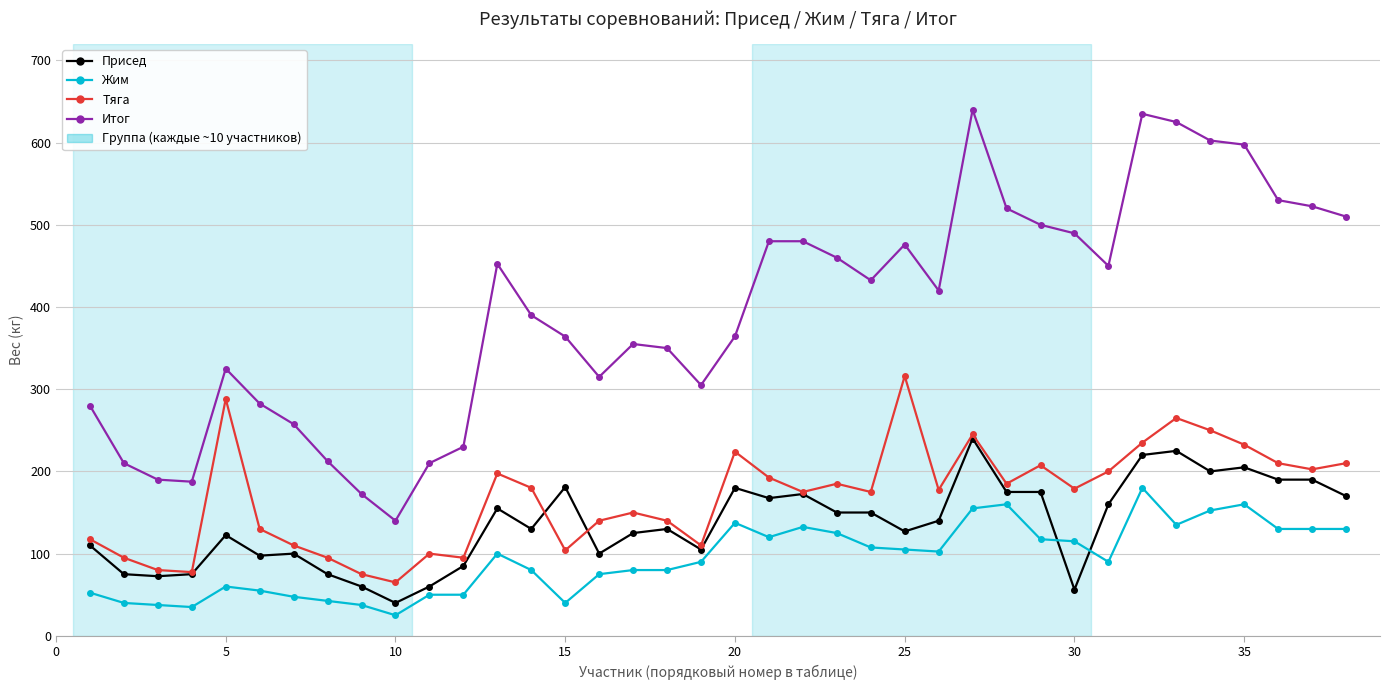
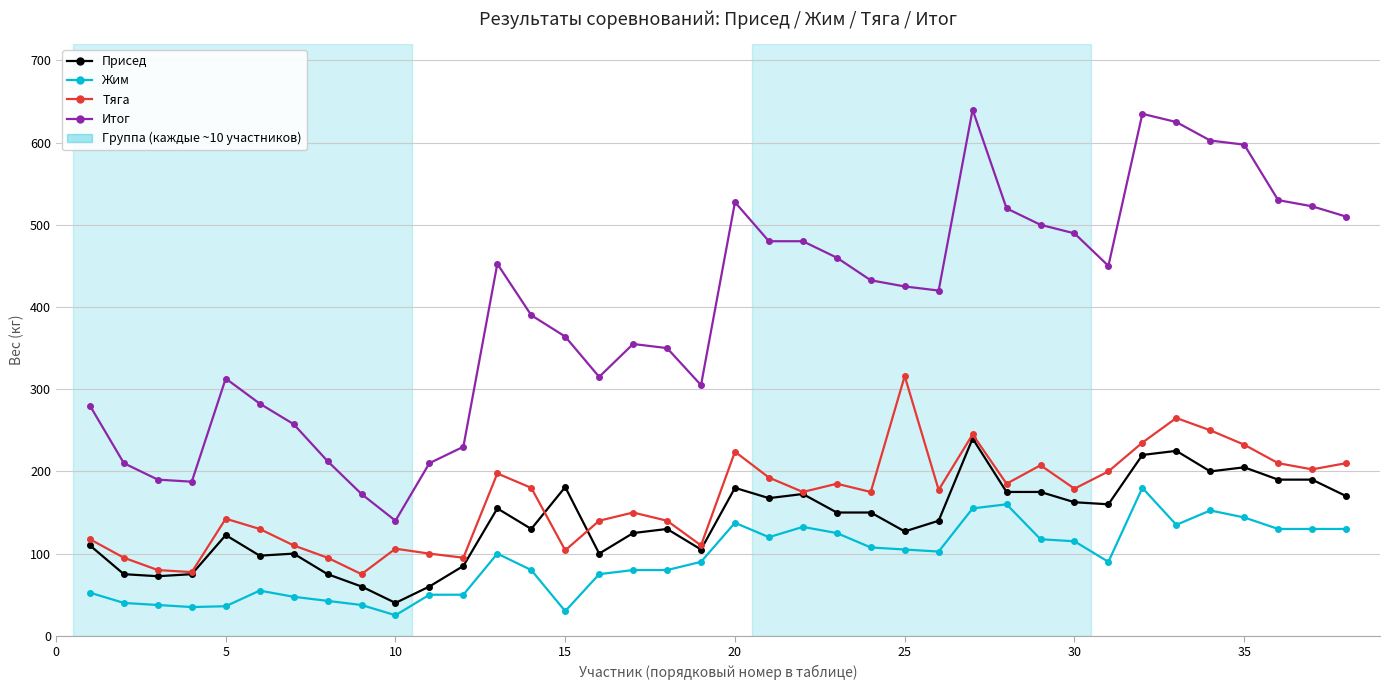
  {
    "Присед": {
      "5": 120,
      "10": 40,
      "15": 180,
      "20": 180,
      "25": 130,
-     "30": 60,
+     "30": 160,
      "35": 210
    },
    "Жим": {
-     "5": 60,
+     "5": 40,
      "10": 30,
-     "15": 40,
+     "15": 30,
      "20": 140,
      "25": 110,
      "30": 120,
-     "35": 160
+     "35": 140
    },
    "Тяга": {
-     "5": 290,
-     "10": 70,
+     "5": 140,
+     "10": 110,
      "15": 100,
      "20": 220,
      "25": 320,
      "30": 180,
      "35": 230
    },
    "Итог": {
-     "5": 330,
+     "5": 310,
      "10": 140,
      "15": 360,
-     "20": 360,
-     "25": 480,
+     "20": 530,
+     "25": 430,
      "30": 490,
      "35": 600
    }
  }
